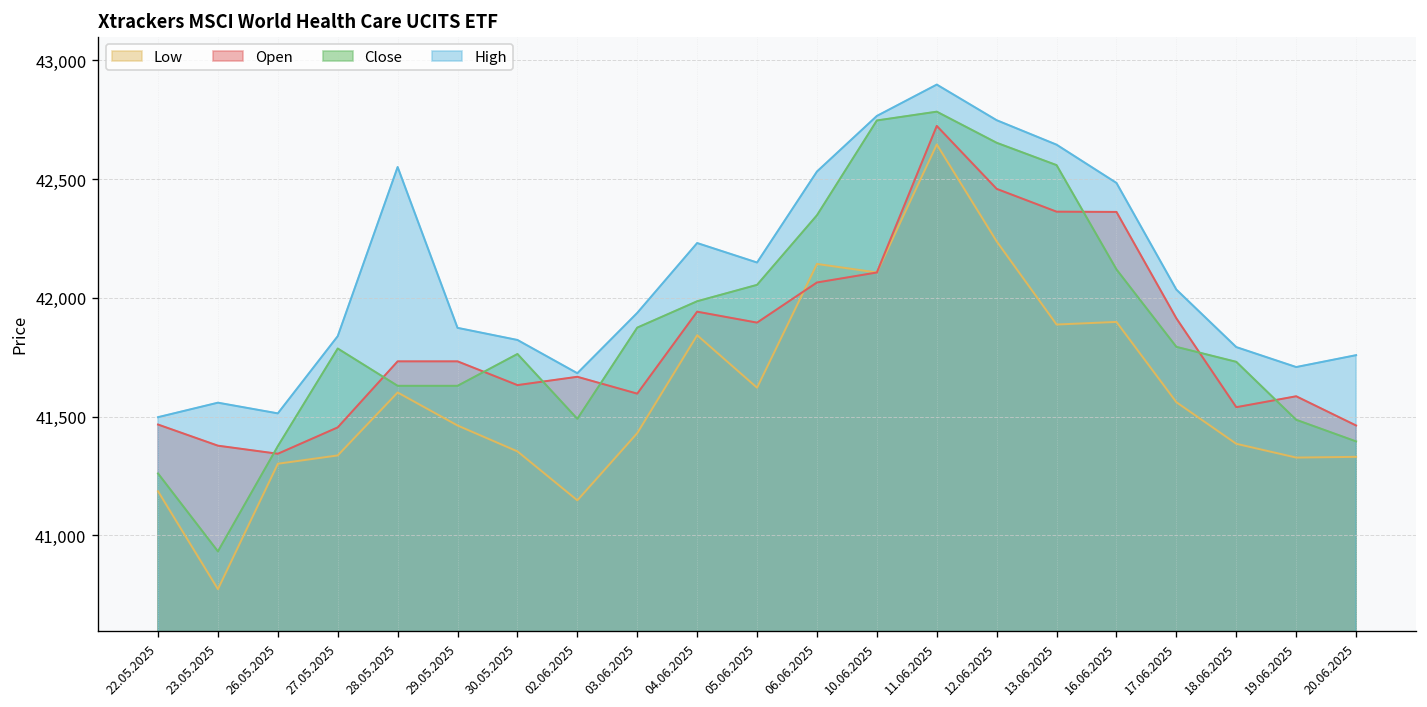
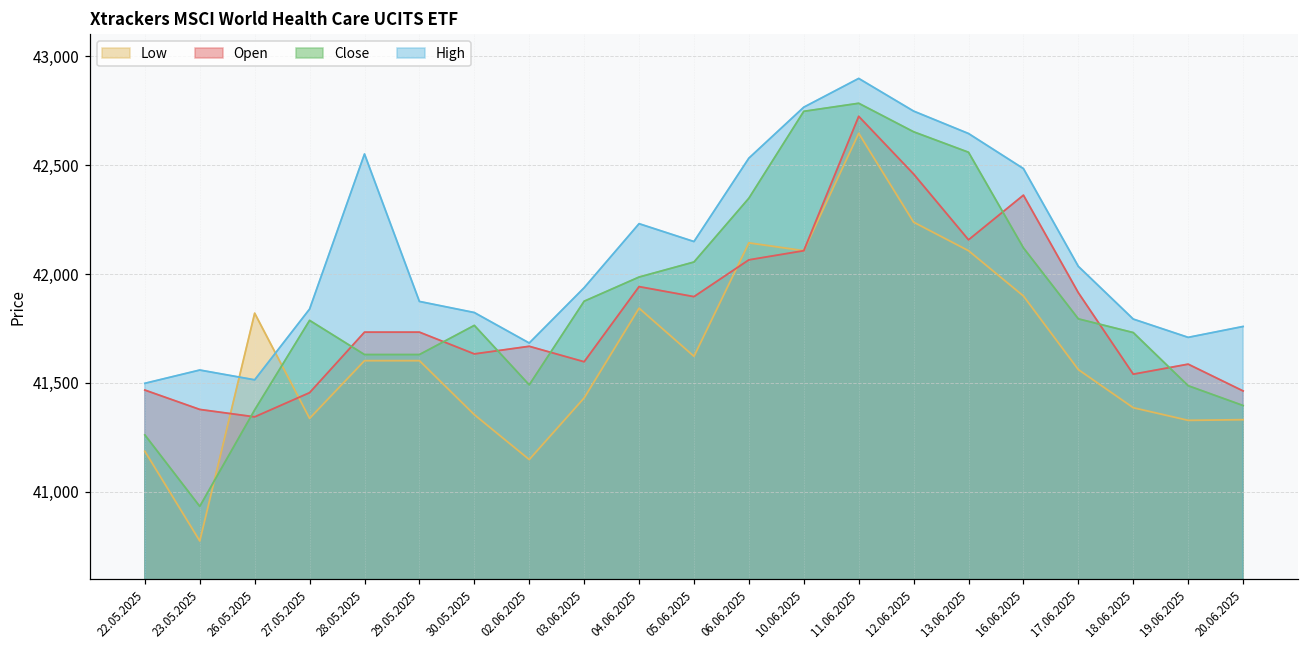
  {
    "Low": {
      "22.05.2025": "41,190",
      "23.05.2025": "40,770",
-     "26.05.2025": "41,300",
+     "26.05.2025": "41,820",
      "27.05.2025": "41,340",
      "28.05.2025": "41,600",
-     "29.05.2025": "41,460",
+     "29.05.2025": "41,600",
      "30.05.2025": "41,350",
      "02.06.2025": "41,150",
      "03.06.2025": "41,430",
      "04.06.2025": "41,840",
      "05.06.2025": "41,620",
      "06.06.2025": "42,140",
      "11.06.2025": "42,650",
      "12.06.2025": "42,240",
-     "13.06.2025": "41,890",
+     "13.06.2025": "42,110",
      "16.06.2025": "41,900",
      "17.06.2025": "41,560",
      "18.06.2025": "41,390",
      "19.06.2025": "41,330",
      "20.06.2025": "41,330"
    },
    "Open": {
      "22.05.2025": "41,470",
      "23.05.2025": "41,380",
      "26.05.2025": "41,340",
      "27.05.2025": "41,460",
      "28.05.2025": "41,730",
      "29.05.2025": "41,730",
      "30.05.2025": "41,630",
      "02.06.2025": "41,670",
      "03.06.2025": "41,600",
      "04.06.2025": "41,940",
      "05.06.2025": "41,900",
      "06.06.2025": "42,070",
      "11.06.2025": "42,720",
      "12.06.2025": "42,460",
-     "13.06.2025": "42,360",
+     "13.06.2025": "42,160",
      "16.06.2025": "42,360",
      "17.06.2025": "41,910",
      "18.06.2025": "41,540",
      "19.06.2025": "41,590",
      "20.06.2025": "41,460"
    },
    "Close": {
      "22.05.2025": "41,260",
      "23.05.2025": "40,930",
      "26.05.2025": "41,380",
      "27.05.2025": "41,790",
      "28.05.2025": "41,630",
      "29.05.2025": "41,630",
      "30.05.2025": "41,760",
      "02.06.2025": "41,490",
      "03.06.2025": "41,880",
      "04.06.2025": "41,990",
      "05.06.2025": "42,060",
      "06.06.2025": "42,350",
      "10.06.2025": "42,750",
      "11.06.2025": "42,780",
      "12.06.2025": "42,650",
      "13.06.2025": "42,560",
      "16.06.2025": "42,120",
      "17.06.2025": "41,790",
      "18.06.2025": "41,730",
      "19.06.2025": "41,490",
      "20.06.2025": "41,400"
    },
    "High": {
      "22.05.2025": "41,500",
      "23.05.2025": "41,560",
      "26.05.2025": "41,510",
      "27.05.2025": "41,840",
      "28.05.2025": "42,550",
      "29.05.2025": "41,870",
      "30.05.2025": "41,820",
      "02.06.2025": "41,680",
      "03.06.2025": "41,940",
      "04.06.2025": "42,230",
      "05.06.2025": "42,150",
      "06.06.2025": "42,530",
      "10.06.2025": "42,770",
      "11.06.2025": "42,900",
      "12.06.2025": "42,750",
      "13.06.2025": "42,650",
      "16.06.2025": "42,480",
      "17.06.2025": "42,040",
      "18.06.2025": "41,790",
      "19.06.2025": "41,710",
      "20.06.2025": "41,760"
    }
  }
